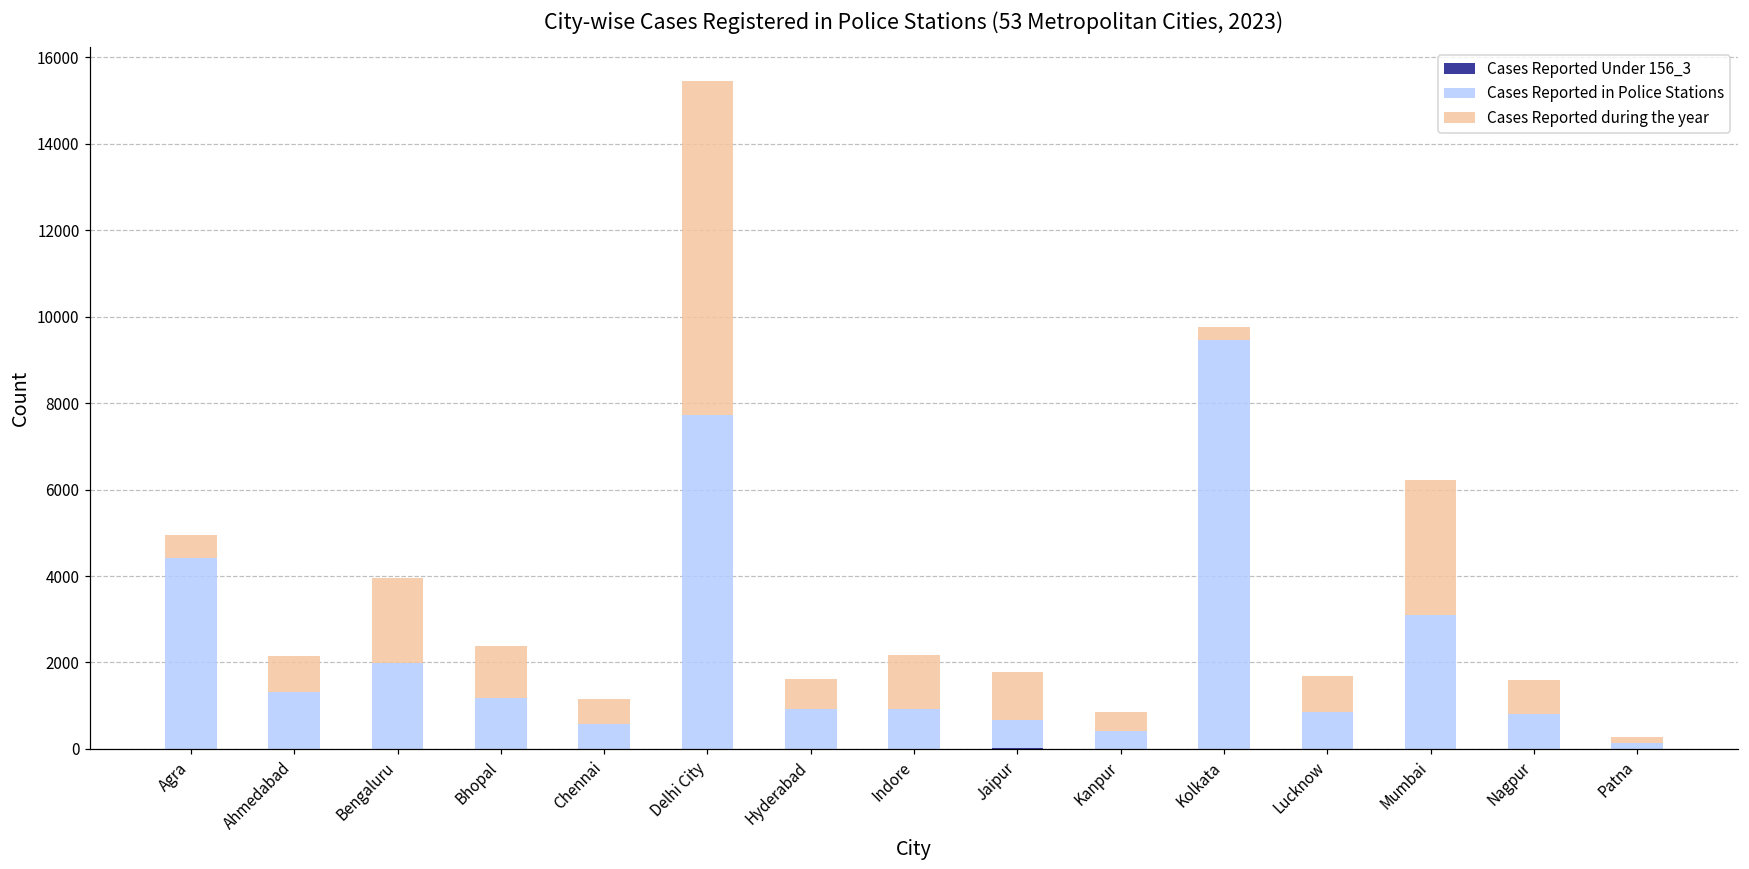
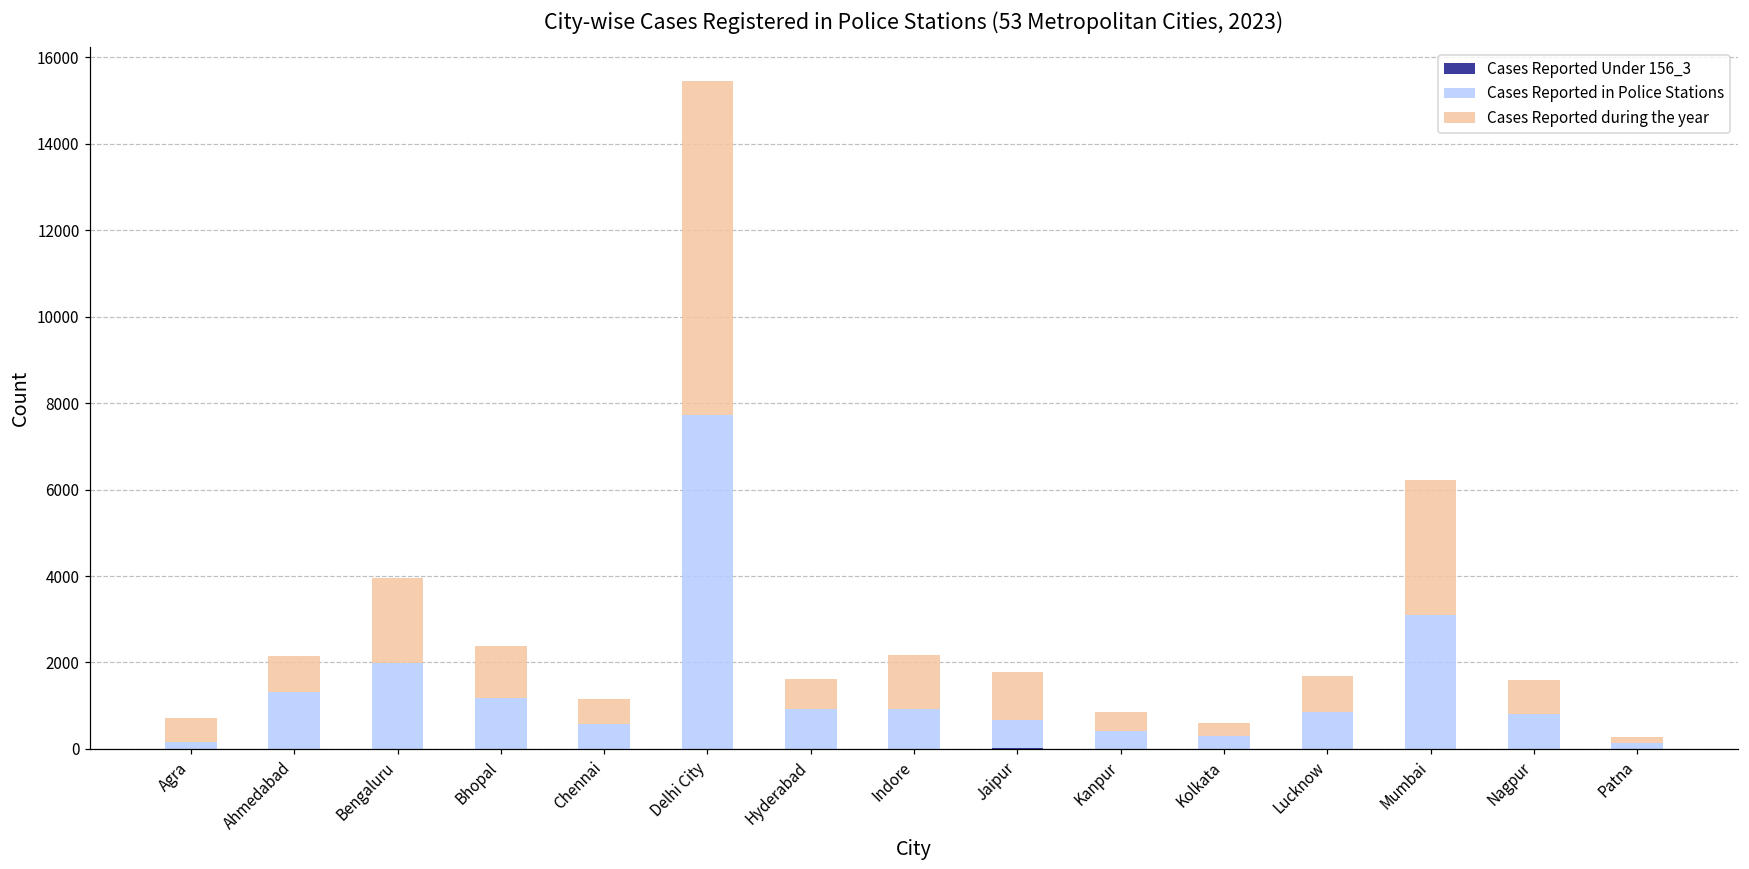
  {
    "Cases Reported Under 156_3": {
      "Agra": 0,
      "Ahmedabad": 0,
      "Bhopal": 0,
      "Hyderabad": 0,
      "Indore": 0,
      "Kanpur": 0,
      "Kolkata": 0,
      "Lucknow": 0,
      "Patna": 0
    },
    "Cases Reported in Police Stations": {
-     "Agra": 4400,
+     "Agra": 200,
      "Ahmedabad": 1300,
      "Bengaluru": 2000,
      "Bhopal": 1200,
      "Chennai": 600,
      "Delhi City": 7700,
      "Hyderabad": 900,
      "Indore": 900,
      "Jaipur": 700,
      "Kanpur": 400,
-     "Kolkata": 9500,
+     "Kolkata": 300,
      "Lucknow": 800,
      "Mumbai": 3100,
      "Nagpur": 800,
      "Patna": 100
    },
    "Cases Reported during the year": {
      "Agra": 500,
      "Ahmedabad": 800,
      "Bengaluru": 2000,
      "Bhopal": 1200,
      "Chennai": 600,
      "Delhi City": 7700,
      "Hyderabad": 700,
      "Indore": 1200,
      "Jaipur": 1100,
      "Kanpur": 400,
      "Kolkata": 300,
      "Lucknow": 800,
      "Mumbai": 3100,
      "Nagpur": 800,
      "Patna": 100
    }
  }
